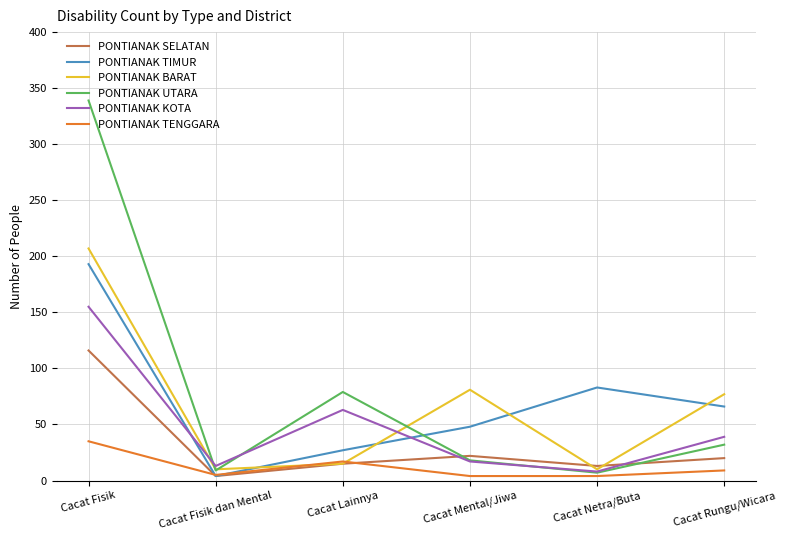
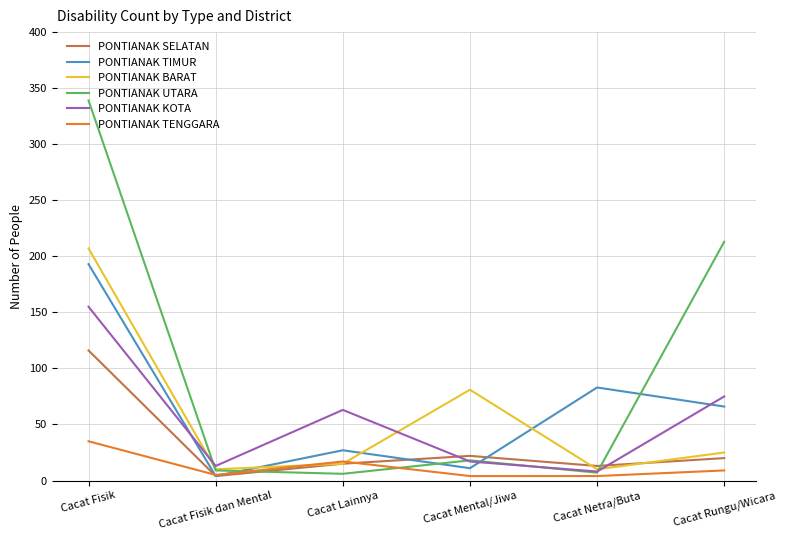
  {
    "PONTIANAK TIMUR": {
      "Cacat Fisik": 193,
      "Cacat Lainnya": 27,
-     "Cacat Mental/Jiwa": 48,
+     "Cacat Mental/Jiwa": 11,
      "Cacat Netra/Buta": 83,
      "Cacat Rungu/Wicara": 66
    },
    "PONTIANAK BARAT": {
      "Cacat Fisik": 207,
      "Cacat Mental/Jiwa": 81,
-     "Cacat Rungu/Wicara": 77
+     "Cacat Rungu/Wicara": 25
    },
    "PONTIANAK UTARA": {
      "Cacat Fisik": 339,
-     "Cacat Lainnya": 79,
-     "Cacat Rungu/Wicara": 32
+     "Cacat Lainnya": 6,
+     "Cacat Rungu/Wicara": 213
    },
    "PONTIANAK KOTA": {
      "Cacat Fisik": 155,
      "Cacat Fisik dan Mental": 13,
      "Cacat Lainnya": 63,
-     "Cacat Rungu/Wicara": 39
+     "Cacat Rungu/Wicara": 75
    }
  }
